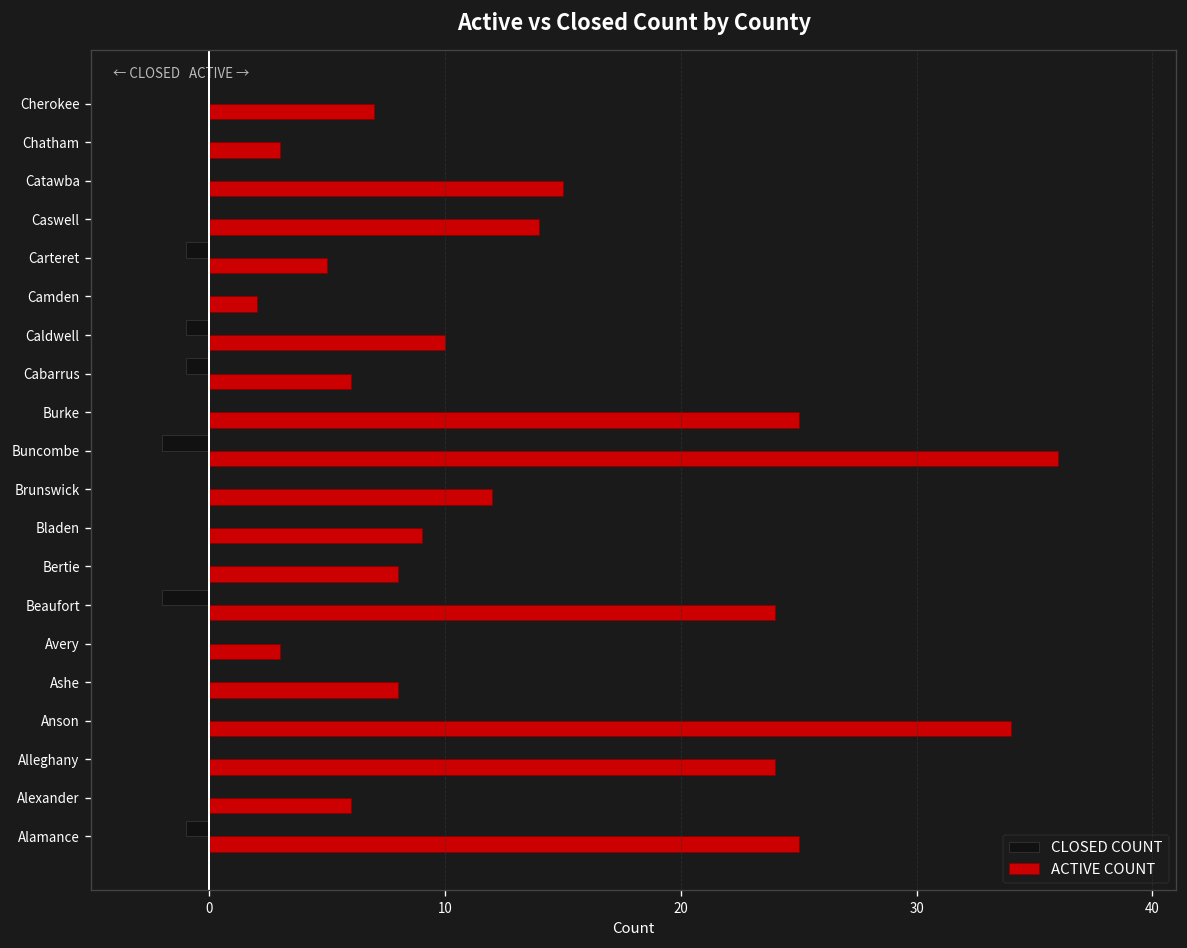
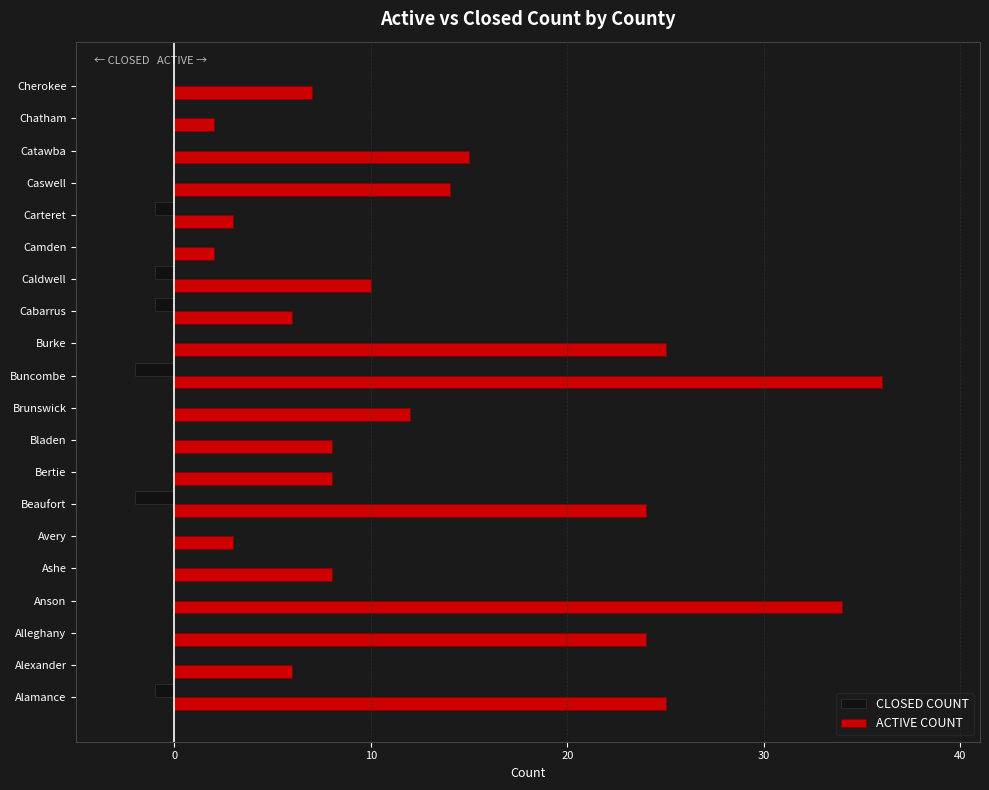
  {
    "CLOSED COUNT": {
      "Cherokee": 0,
      "Chatham": 0,
      "Catawba": 0,
      "Caswell": 0,
      "Carteret": -1,
      "Camden": 0,
      "Caldwell": -1,
      "Cabarrus": -1,
      "Burke": 0,
      "Buncombe": -2,
      "Brunswick": 0,
      "Bladen": 0,
      "Bertie": 0,
      "Beaufort": -2,
      "Avery": 0,
      "Ashe": 0,
      "Anson": 0,
      "Alleghany": 0,
      "Alexander": 0,
      "Alamance": -1
    },
    "ACTIVE COUNT": {
      "Cherokee": 7,
-     "Chatham": 3,
+     "Chatham": 2,
      "Catawba": 15,
      "Caswell": 14,
-     "Carteret": 5,
+     "Carteret": 3,
      "Camden": 2,
      "Caldwell": 10,
      "Cabarrus": 6,
      "Burke": 25,
      "Buncombe": 36,
      "Brunswick": 12,
-     "Bladen": 9,
+     "Bladen": 8,
      "Bertie": 8,
      "Beaufort": 24,
      "Avery": 3,
      "Ashe": 8,
      "Anson": 34,
      "Alleghany": 24,
      "Alexander": 6,
      "Alamance": 25
    }
  }
